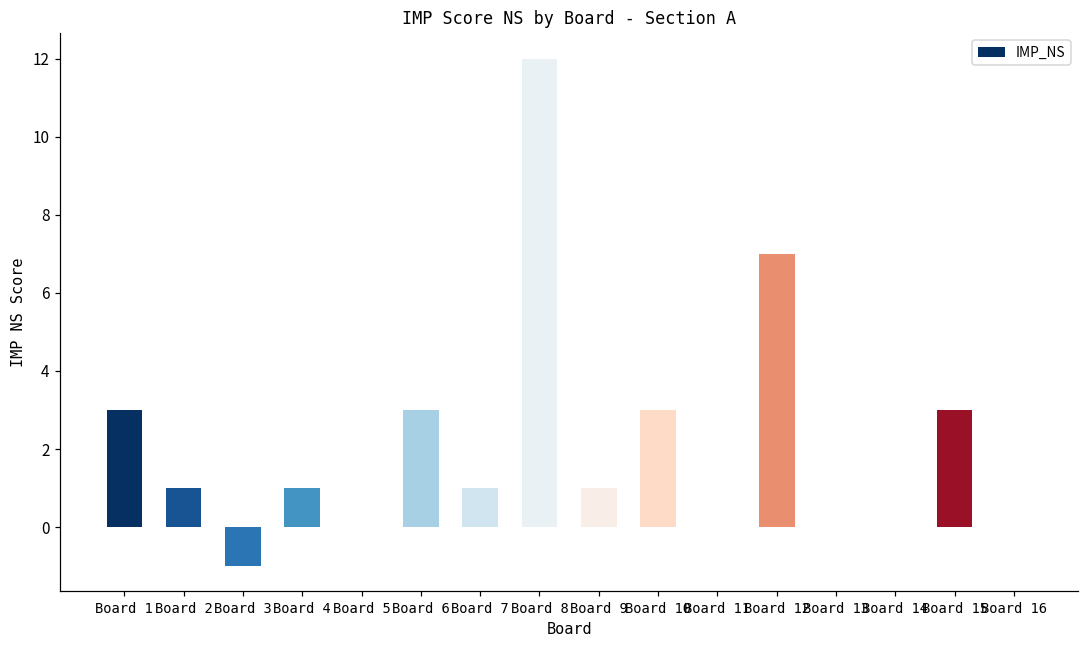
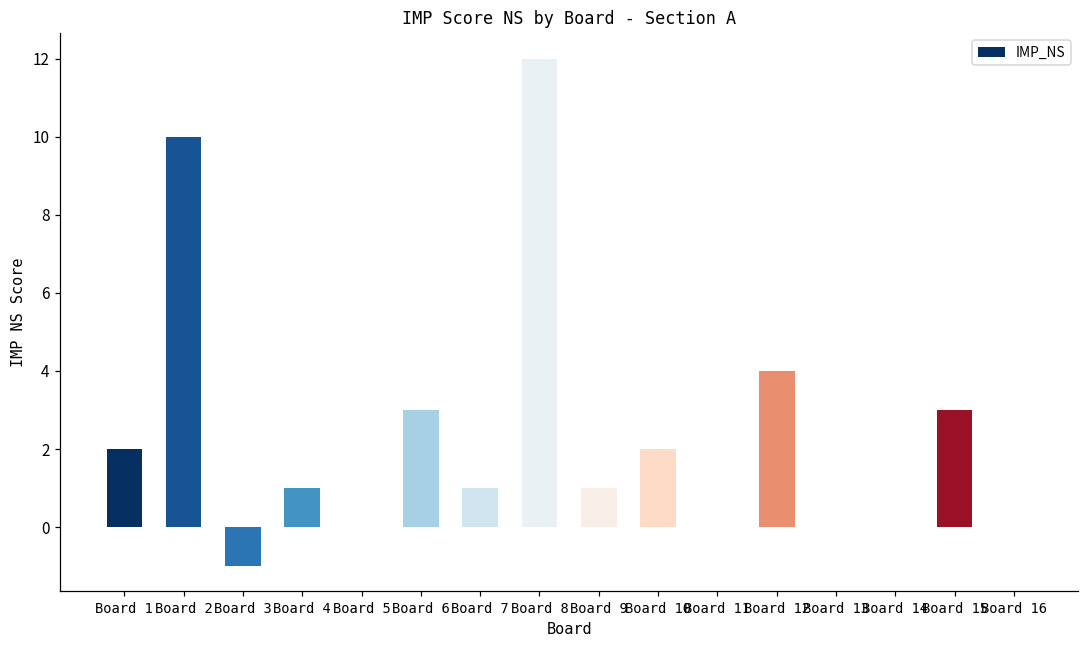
  {
-   "Board 1": 3,
-   "Board 2": 1,
+   "Board 1": 2,
+   "Board 2": 10,
    "Board 3": -1,
    "Board 4": 1,
    "Board 5": 0,
    "Board 6": 3,
    "Board 7": 1,
    "Board 8": 12,
    "Board 9": 1,
-   "Board 10": 3,
+   "Board 10": 2,
    "Board 11": 0,
-   "Board 12": 7,
+   "Board 12": 4,
    "Board 13": 0,
    "Board 14": 0,
    "Board 15": 3,
    "Board 16": 0
  }
